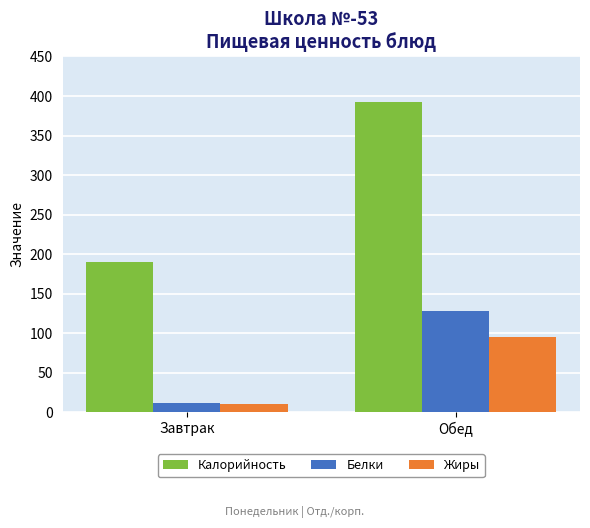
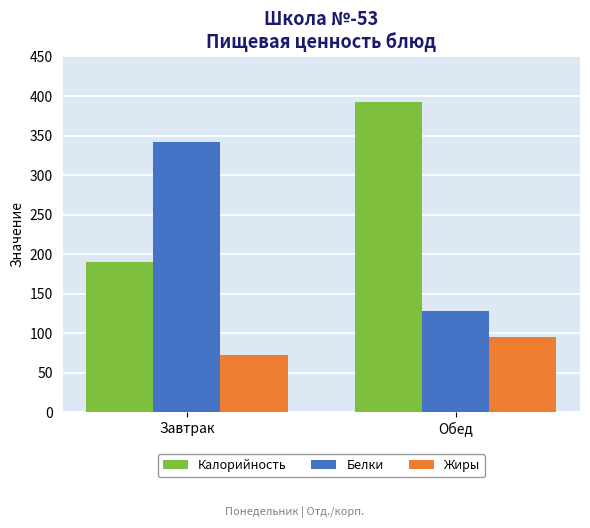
  {
    "Калорийность": {
      "Завтрак": 190,
      "Обед": 390
    },
    "Белки": {
-     "Завтрак": 10,
+     "Завтрак": 340,
      "Обед": 130
    },
    "Жиры": {
-     "Завтрак": 10,
+     "Завтрак": 70,
      "Обед": 100
    }
  }
